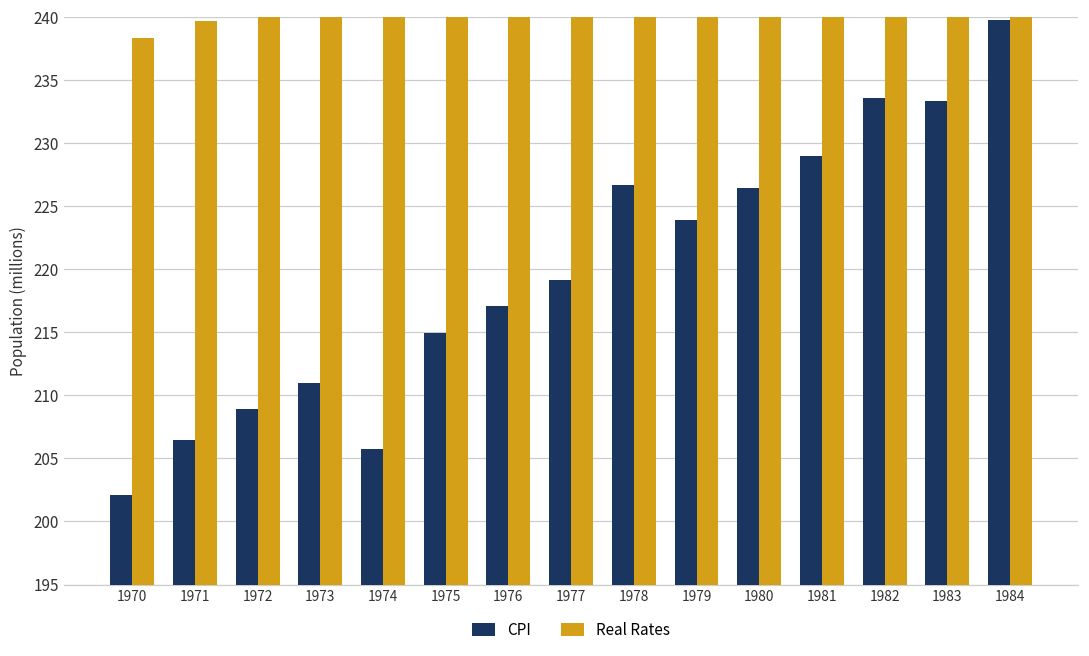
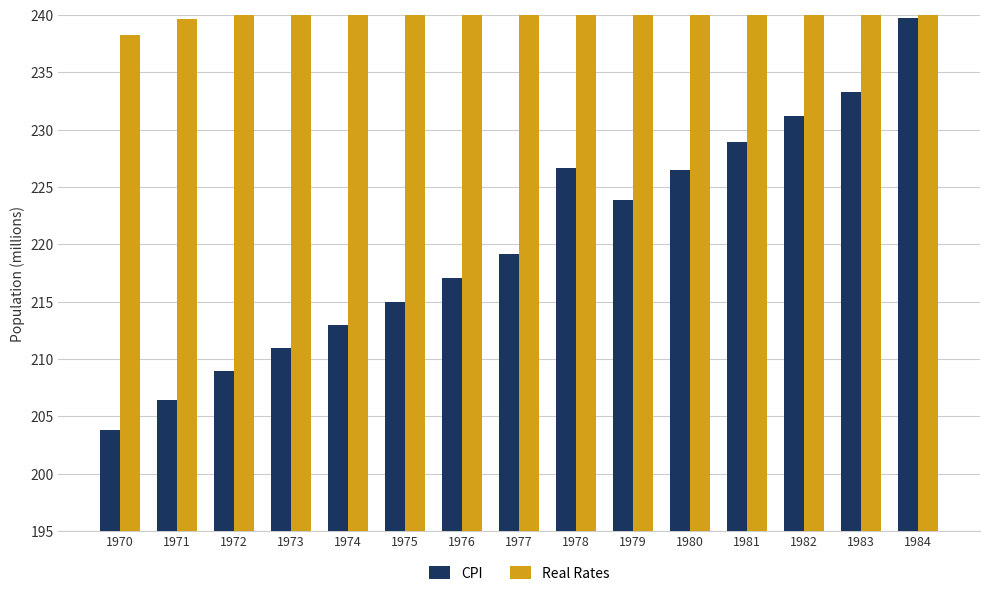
  {
    "CPI": {
-     "1970": 202.1,
+     "1970": 203.8,
      "1971": 206.5,
      "1972": 208.9,
      "1973": 211.0,
-     "1974": 205.7,
+     "1974": 212.9,
      "1975": 214.9,
      "1976": 217.1,
      "1977": 219.2,
      "1978": 226.7,
      "1979": 223.9,
      "1980": 226.5,
      "1981": 228.9,
-     "1982": 233.6,
+     "1982": 231.2,
      "1983": 233.3,
      "1984": 239.8
    },
    "Real Rates": {
      "1970": 238.3,
      "1971": 239.6
    }
  }
